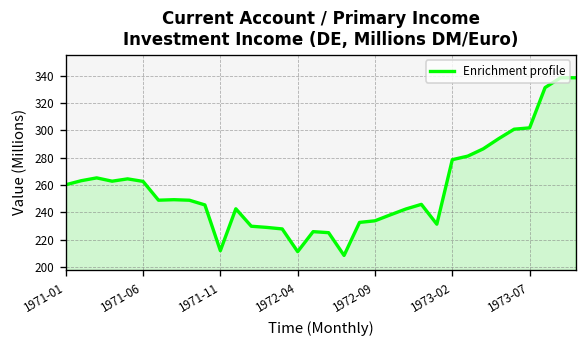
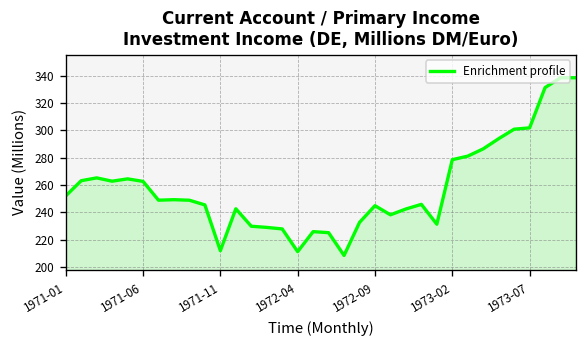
  {
-   "1971-01": 260,
+   "1971-01": 252,
    "1971-06": 263,
    "1971-11": 212,
    "1972-04": 211,
-   "1972-09": 234,
+   "1972-09": 245,
    "1973-02": 279,
    "1973-07": 302
  }
